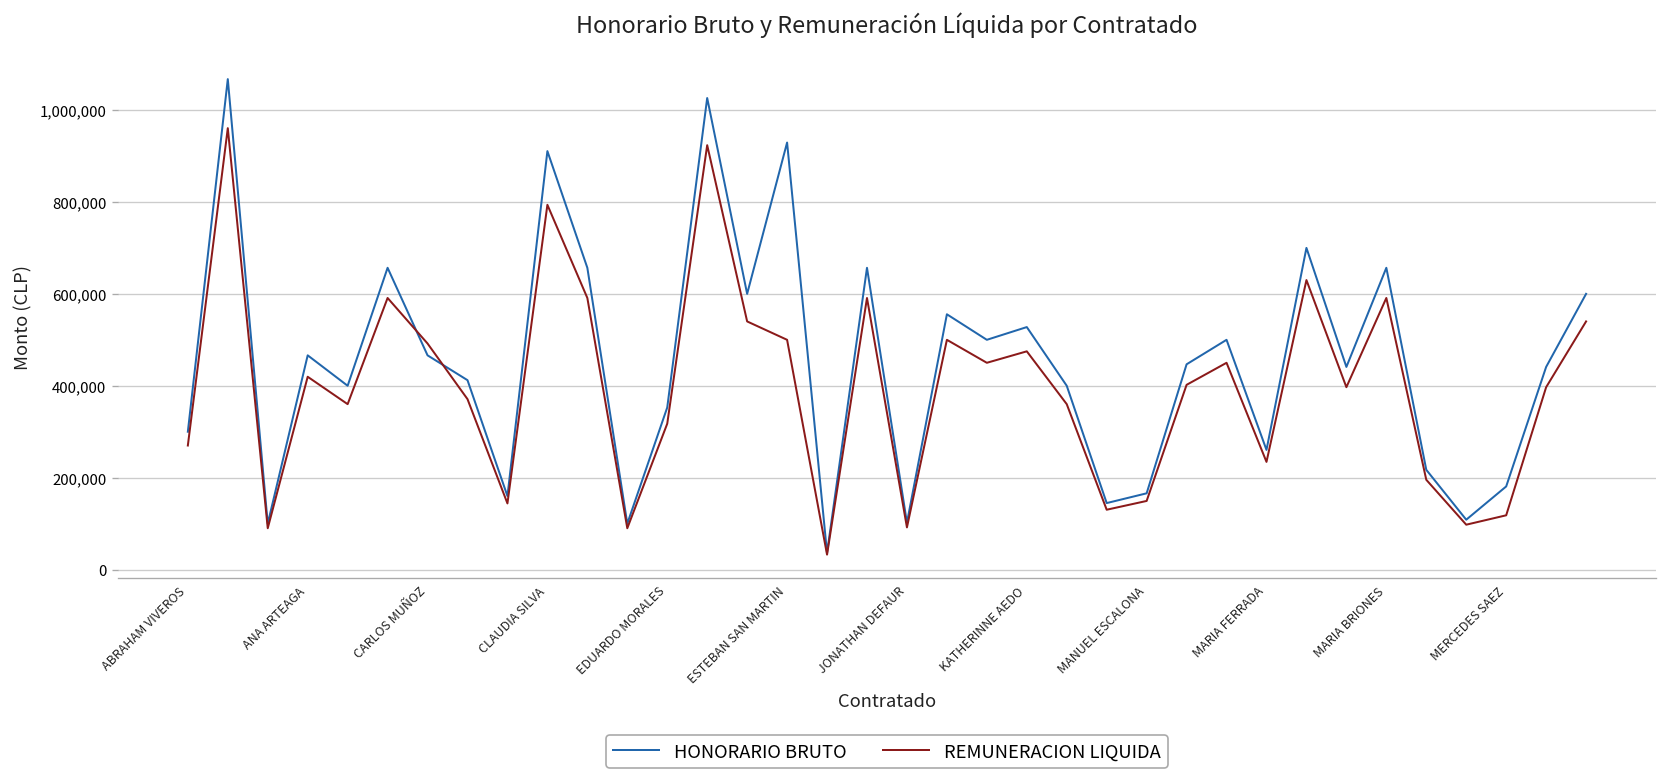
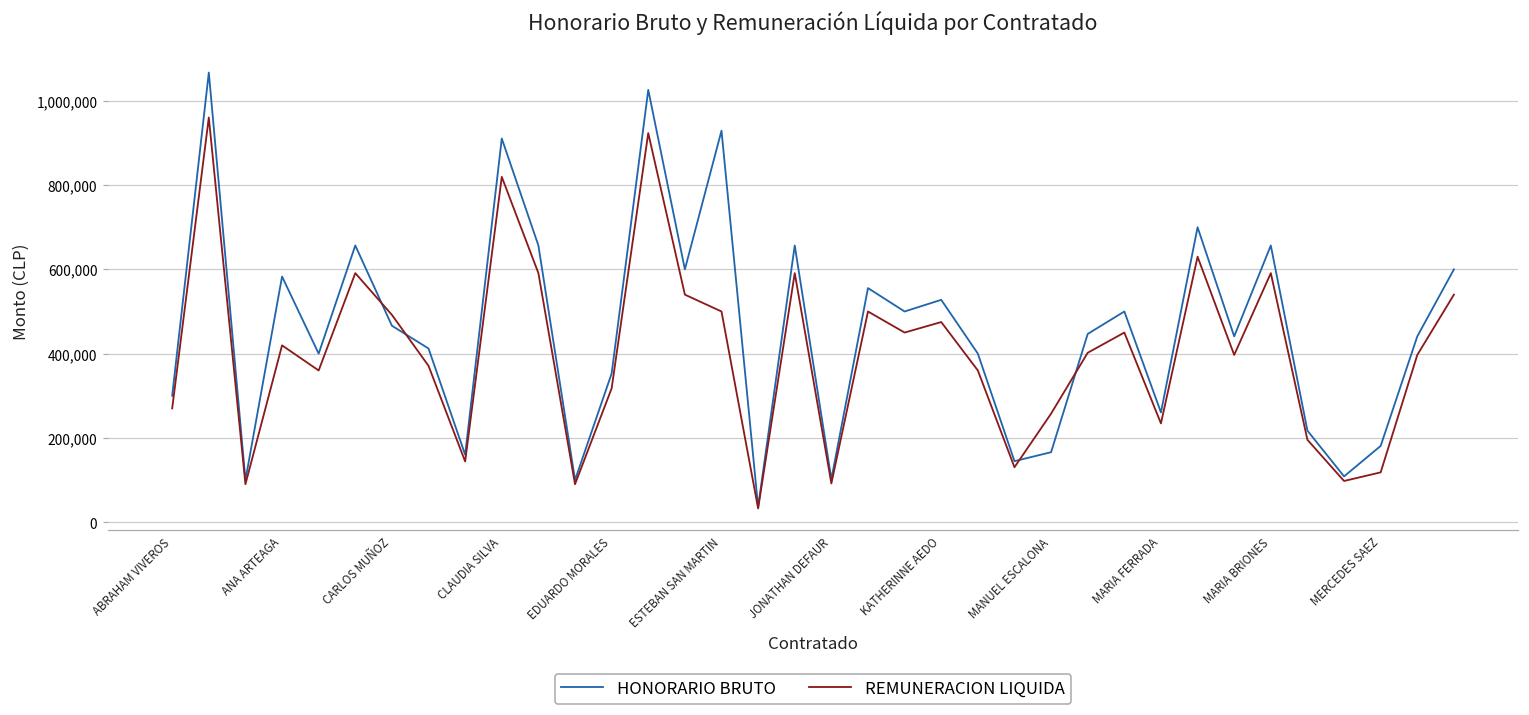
  {
    "HONORARIO BRUTO": {
      "ABRAHAM VIVEROS": "300,000",
-     "ANA ARTEAGA": "470,000",
+     "ANA ARTEAGA": "580,000",
      "CARLOS MUÑOZ": "470,000",
      "CLAUDIA SILVA": "910,000",
      "EDUARDO MORALES": "350,000",
      "ESTEBAN SAN MARTIN": "930,000",
      "JONATHAN DEFAUR": "100,000",
      "KATHERINNE AEDO": "530,000",
      "MANUEL ESCALONA": "170,000",
      "MARIA FERRADA": "260,000",
      "MARIA BRIONES": "660,000",
      "MERCEDES SAEZ": "180,000"
    },
    "REMUNERACION LIQUIDA": {
      "ABRAHAM VIVEROS": "270,000",
      "ANA ARTEAGA": "420,000",
      "CARLOS MUÑOZ": "490,000",
-     "CLAUDIA SILVA": "790,000",
+     "CLAUDIA SILVA": "820,000",
      "EDUARDO MORALES": "320,000",
      "ESTEBAN SAN MARTIN": "500,000",
      "JONATHAN DEFAUR": "90,000",
      "KATHERINNE AEDO": "470,000",
-     "MANUEL ESCALONA": "150,000",
+     "MANUEL ESCALONA": "260,000",
      "MARIA FERRADA": "230,000",
      "MARIA BRIONES": "590,000",
      "MERCEDES SAEZ": "120,000"
    }
  }
